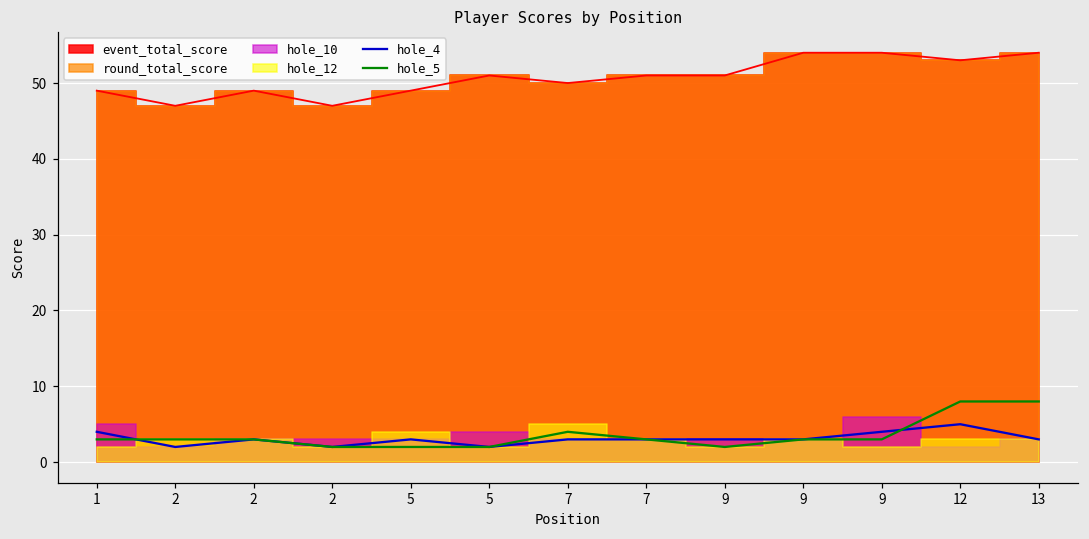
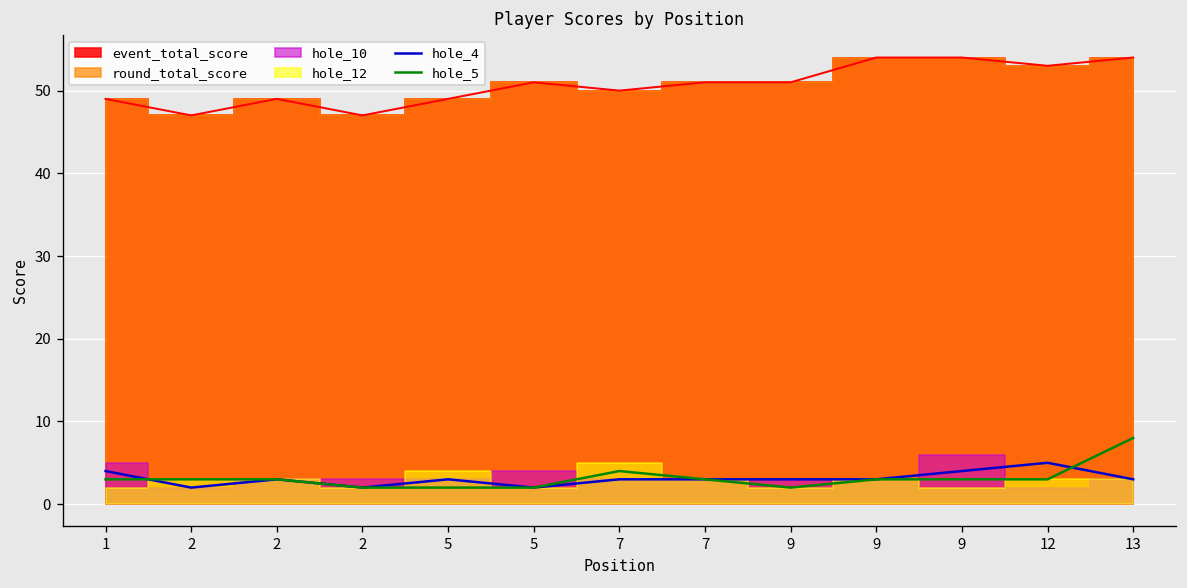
  {
    "hole_4": {
      "1": 4,
      "12": 5
    },
    "hole_5": {
      "1": 3,
-     "12": 8,
+     "12": 3,
      "13": 8
    }
  }
